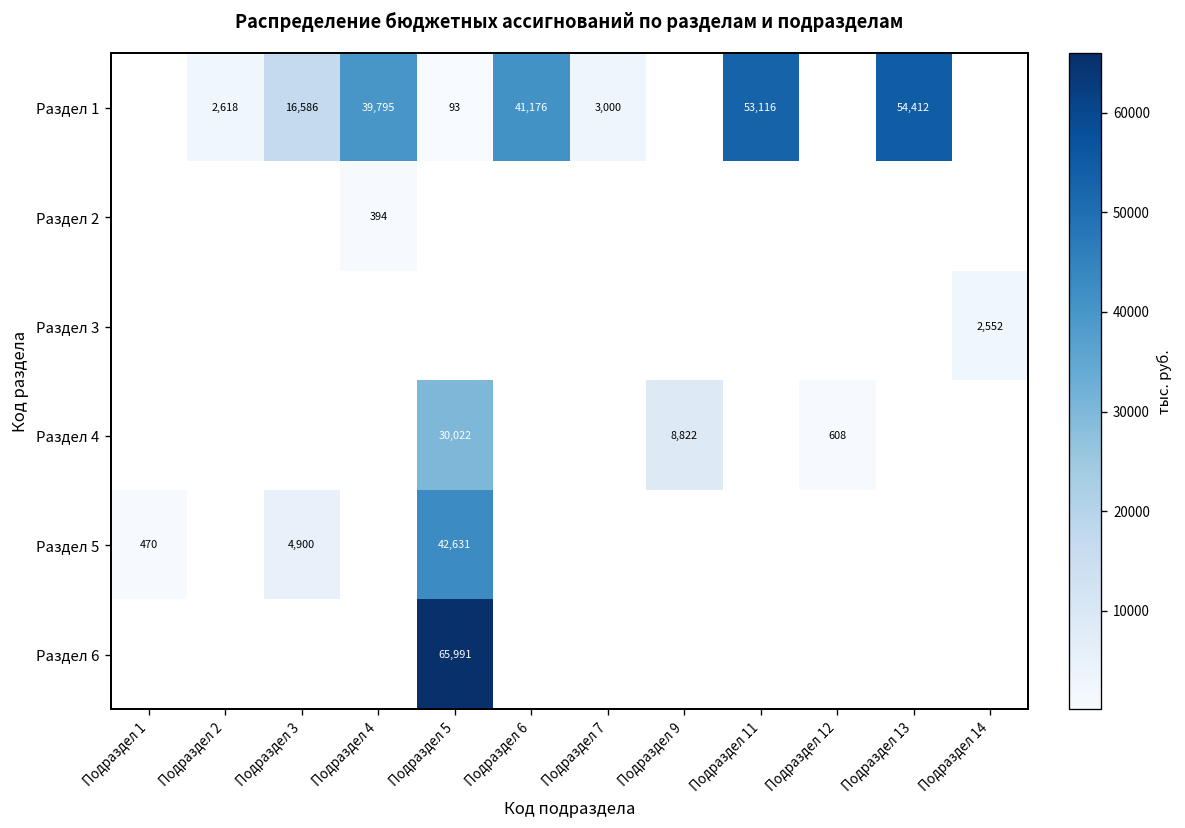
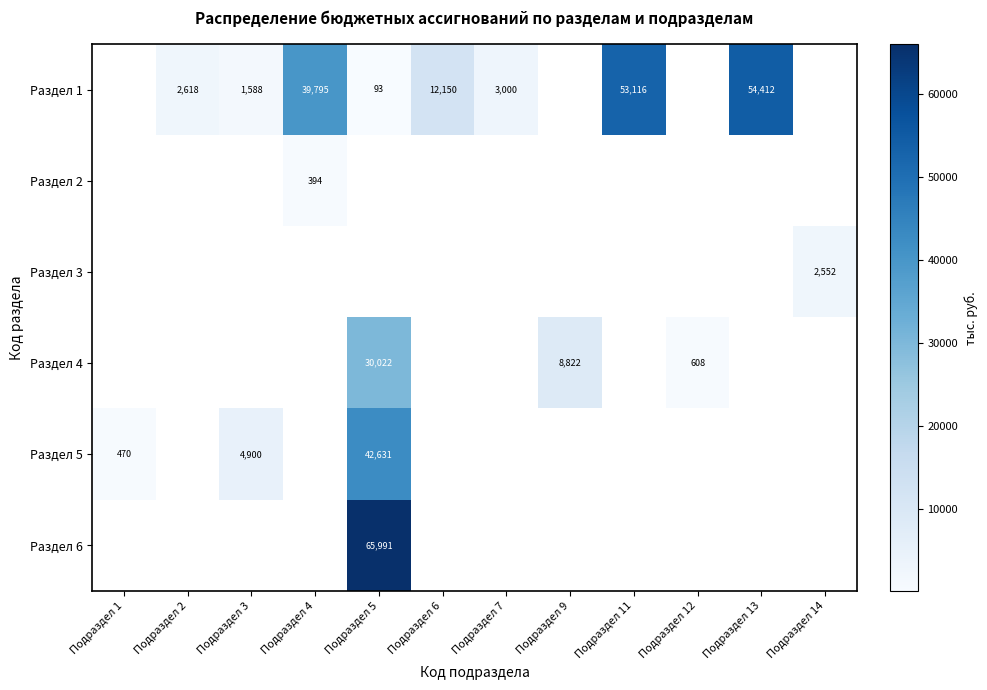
  {
    "Раздел 1": {
      "Подраздел 2": "2,618",
-     "Подраздел 3": "16,586",
+     "Подраздел 3": "1,588",
      "Подраздел 4": "39,795",
      "Подраздел 5": "93",
-     "Подраздел 6": "41,176",
+     "Подраздел 6": "12,150",
      "Подраздел 7": "3,000",
      "Подраздел 11": "53,116",
      "Подраздел 13": "54,412"
    },
    "Раздел 2": {
      "Подраздел 4": "394"
    },
    "Раздел 3": {
      "Подраздел 14": "2,552"
    },
    "Раздел 4": {
      "Подраздел 5": "30,022",
      "Подраздел 9": "8,822",
      "Подраздел 12": "608"
    },
    "Раздел 5": {
      "Подраздел 1": "470",
      "Подраздел 3": "4,900",
      "Подраздел 5": "42,631"
    },
    "Раздел 6": {
      "Подраздел 5": "65,991"
    }
  }
